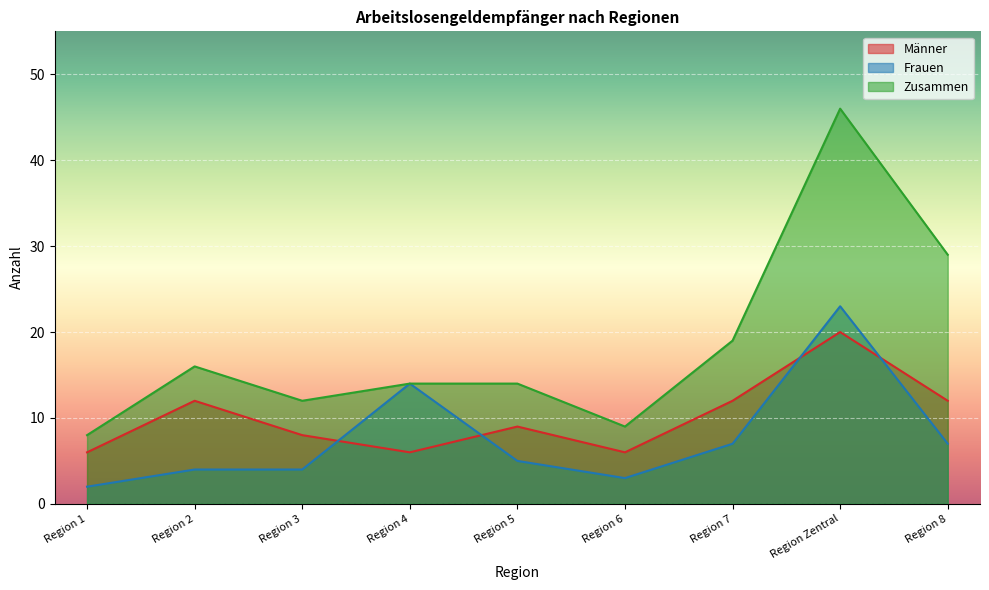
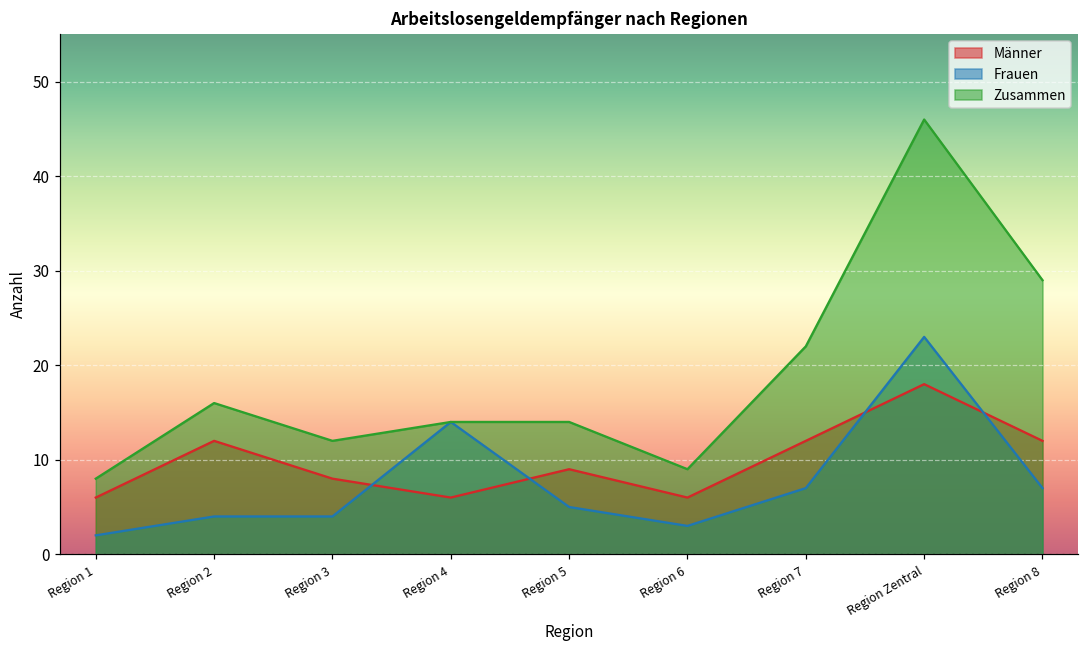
  {
    "Männer": {
      "Region 1": 6,
      "Region 2": 12,
      "Region 3": 8,
      "Region 4": 6,
      "Region 5": 9,
      "Region 6": 6,
      "Region 7": 12,
-     "Region Zentral": 20,
+     "Region Zentral": 18,
      "Region 8": 12
    },
    "Frauen": {
      "Region 1": 2,
      "Region 2": 4,
      "Region 3": 4,
      "Region 5": 5,
      "Region 6": 3,
      "Region 7": 7,
      "Region Zentral": 23,
      "Region 8": 7
    },
    "Zusammen": {
      "Region 1": 8,
      "Region 2": 16,
      "Region 3": 12,
      "Region 5": 14,
      "Region 6": 9,
-     "Region 7": 19,
+     "Region 7": 22,
      "Region Zentral": 46,
      "Region 8": 29
    }
  }
